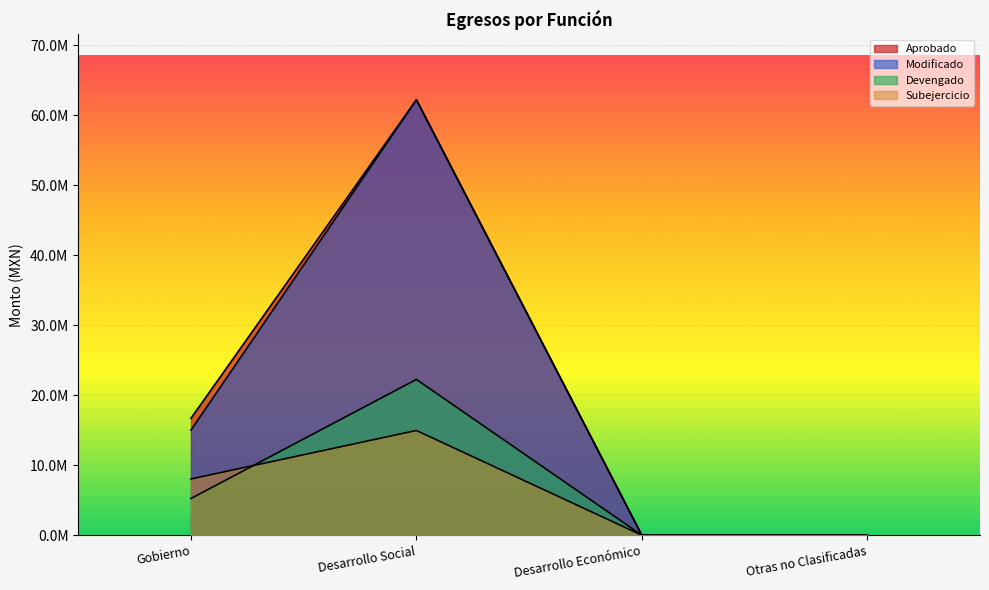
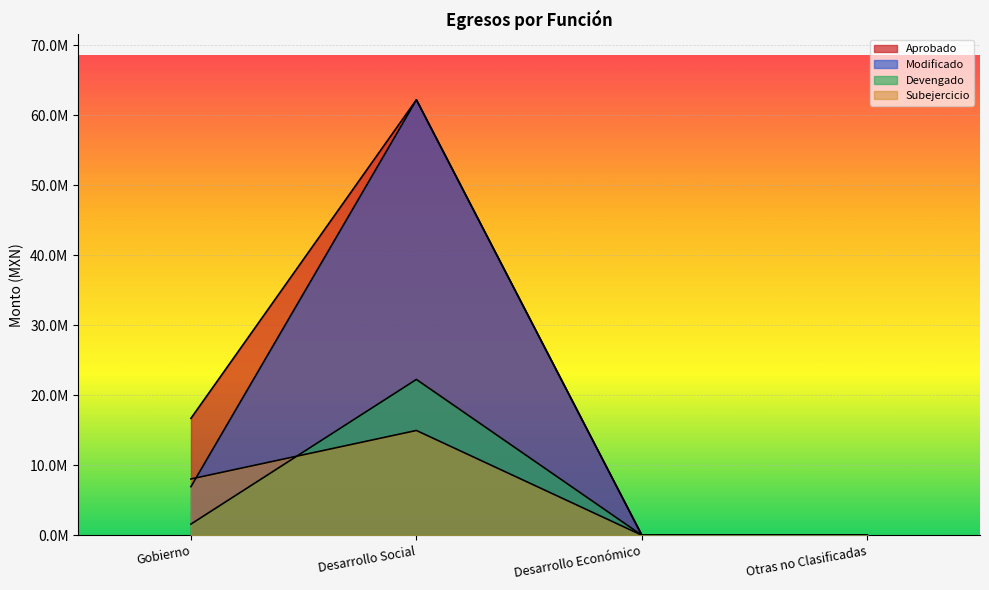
  {
    "Aprobado": {
      "Gobierno": 17000000
    },
    "Modificado": {
-     "Gobierno": 15000000
+     "Gobierno": 7000000
    },
    "Devengado": {
-     "Gobierno": 5000000,
+     "Gobierno": 2000000,
      "Desarrollo Social": 22000000
    },
    "Subejercicio": {
      "Gobierno": 8000000,
      "Desarrollo Social": 15000000
    }
  }
